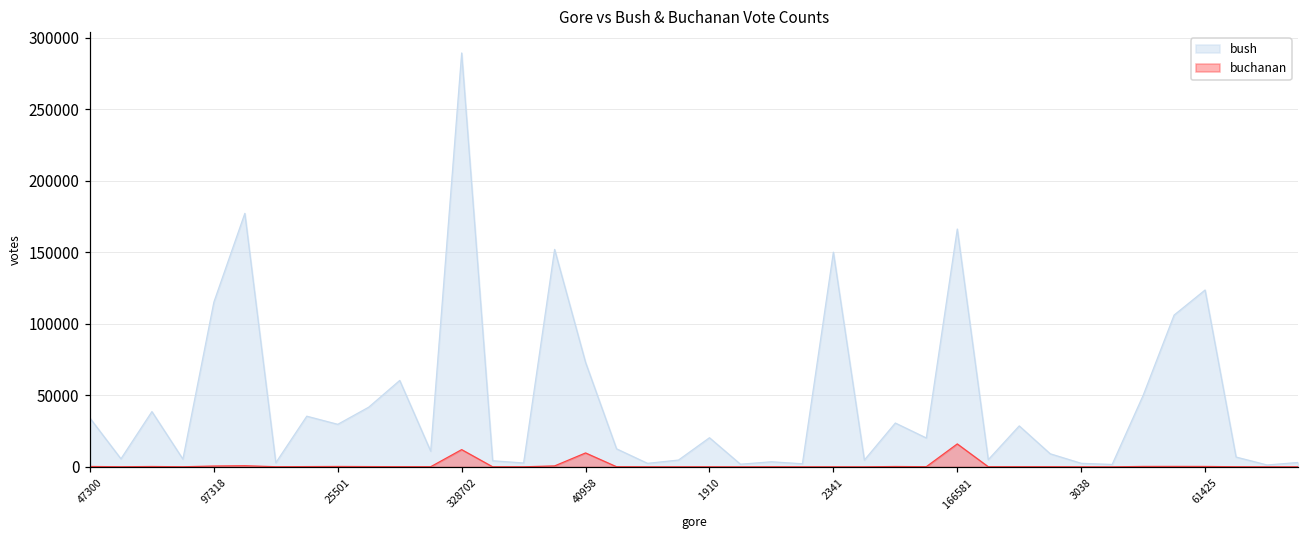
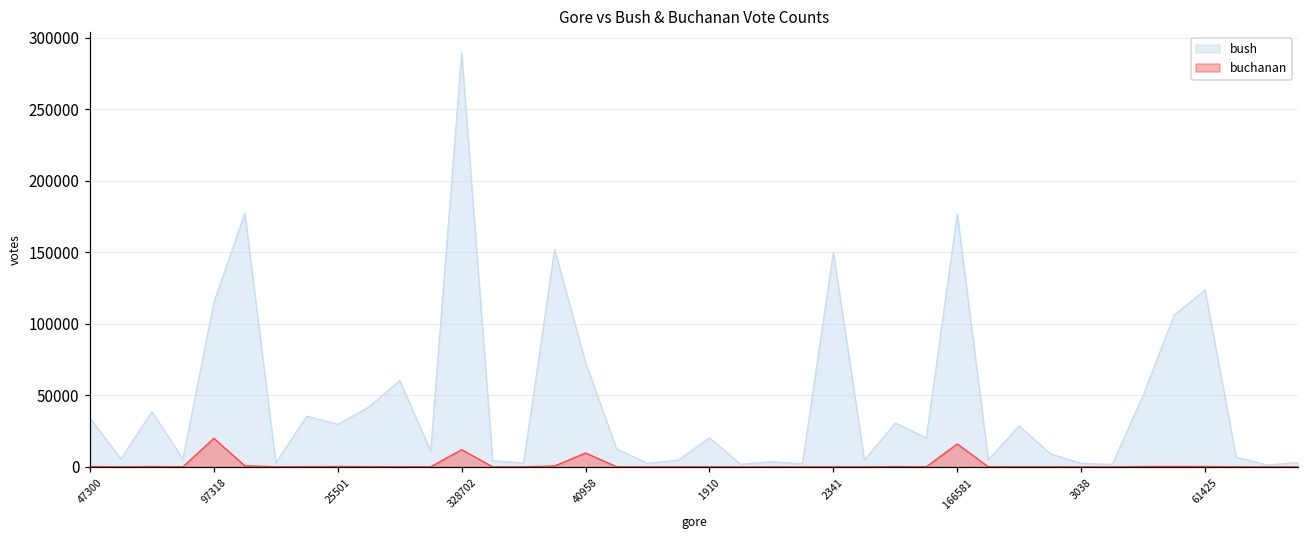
  {
    "bush": {
      "47300": 34000,
      "97318": 115000,
      "25501": 30000,
      "328702": 289000,
      "40958": 73000,
      "1910": 20000,
      "2341": 150000,
-     "166581": 166000,
+     "166581": 177000,
      "3038": 2000,
      "61425": 124000
    },
    "buchanan": {
      "47300": 0,
-     "97318": 1000,
+     "97318": 20000,
      "25501": 0,
      "328702": 12000,
      "40958": 10000,
      "1910": 0,
      "2341": 0,
      "166581": 16000,
      "3038": 0,
      "61425": 0
    }
  }
